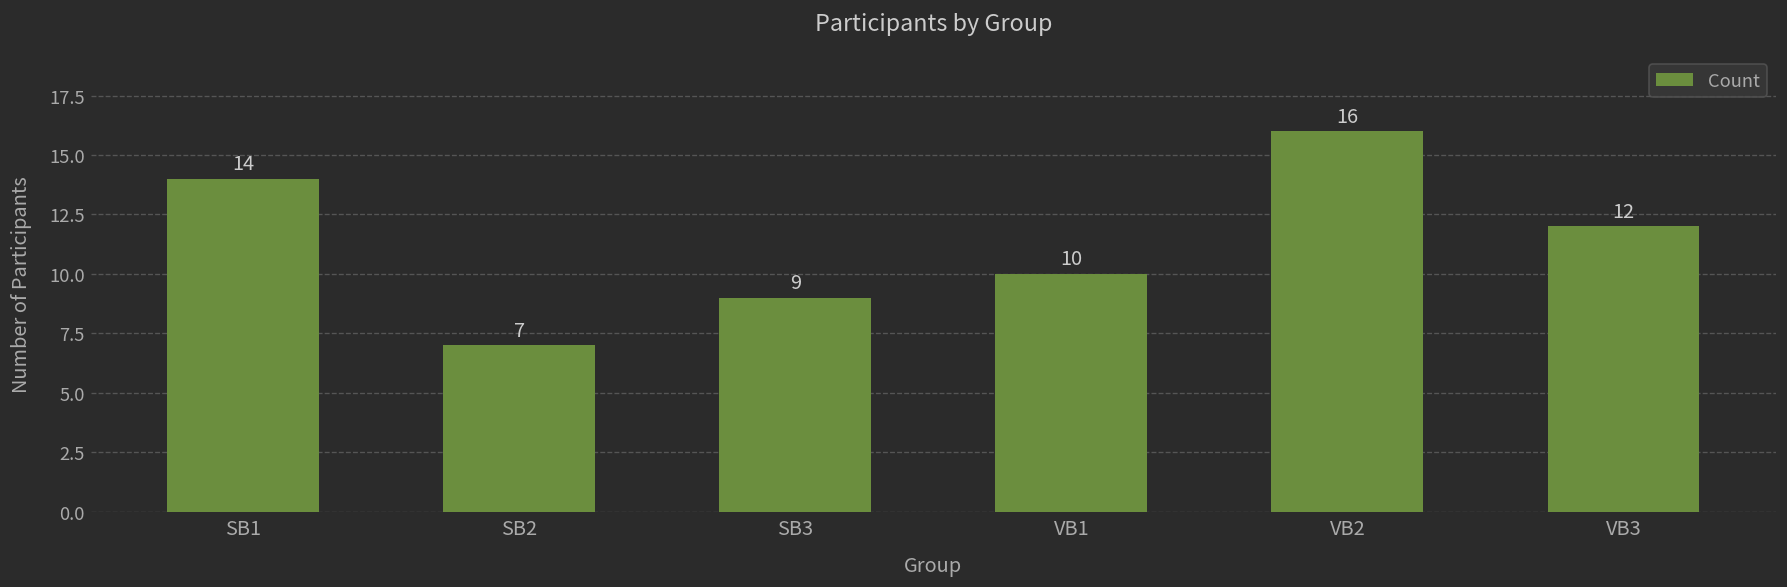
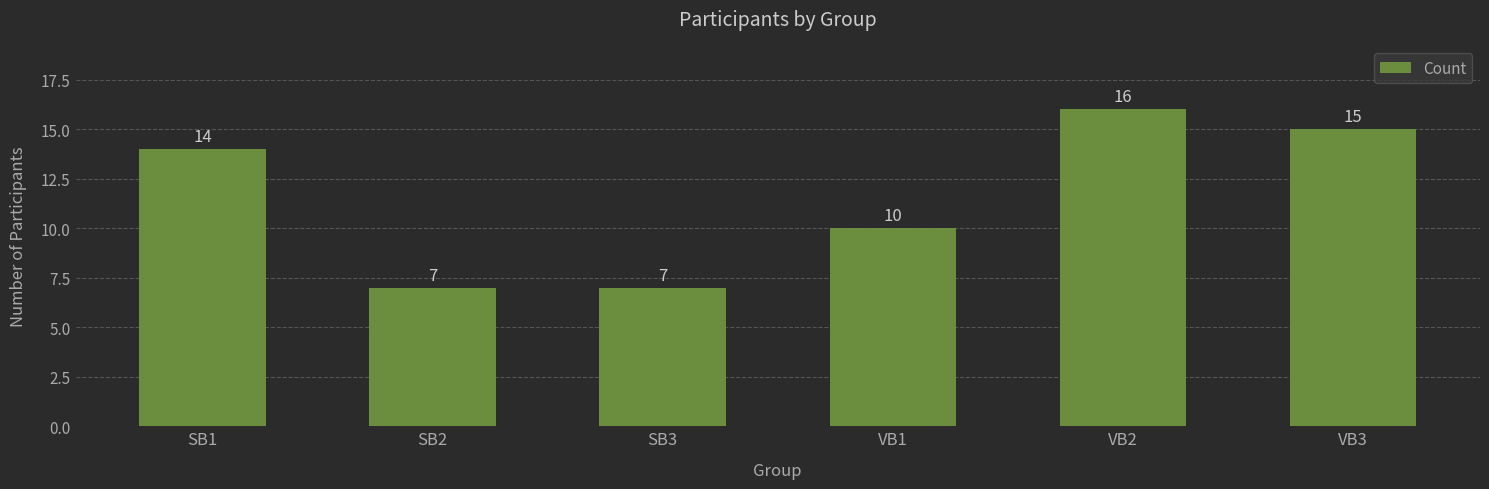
  {
    "SB1": 14,
    "SB2": 7,
-   "SB3": 9,
+   "SB3": 7,
    "VB1": 10,
    "VB2": 16,
-   "VB3": 12
+   "VB3": 15
  }
